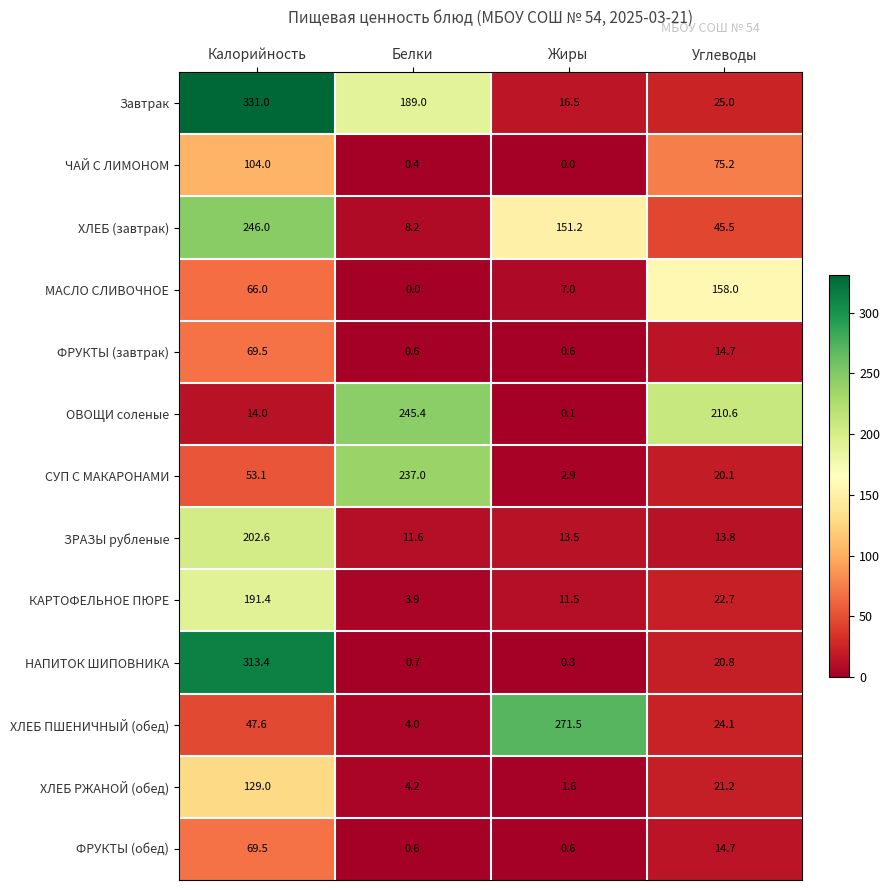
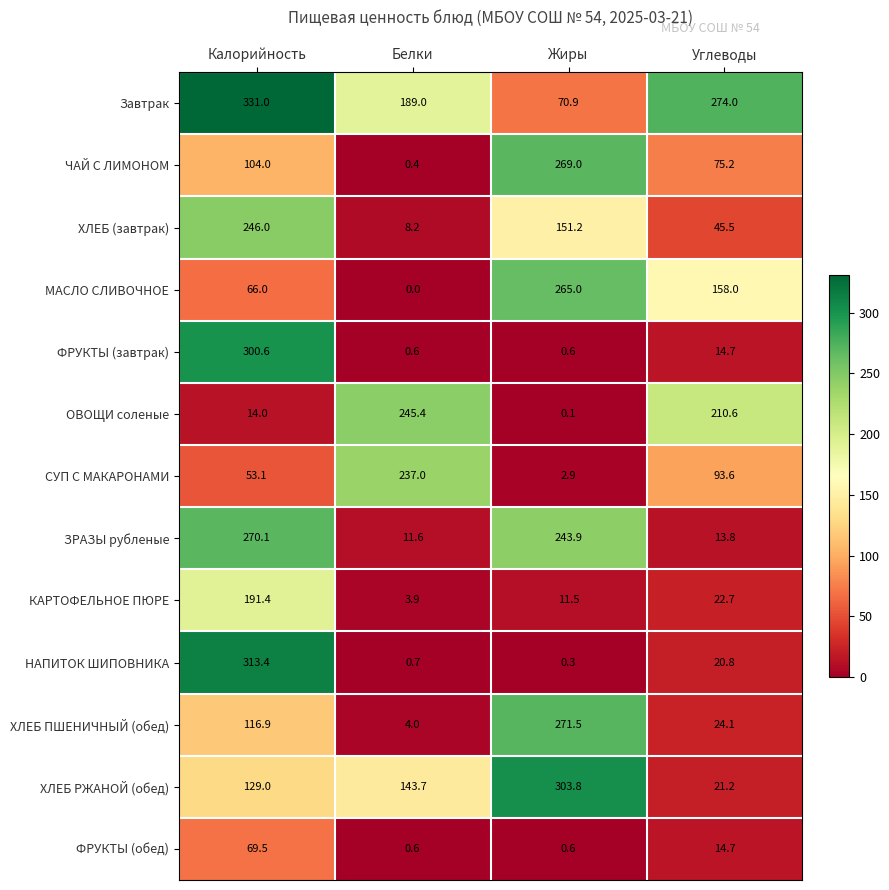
  {
    "Завтрак": {
      "Калорийность": 331.0,
      "Белки": 189.0,
-     "Жиры": 16.5,
-     "Углеводы": 25.0
+     "Жиры": 70.9,
+     "Углеводы": 274.0
    },
    "ЧАЙ С ЛИМОНОМ": {
      "Калорийность": 104.0,
      "Белки": 0.4,
-     "Жиры": 0.0,
+     "Жиры": 269.0,
      "Углеводы": 75.2
    },
    "ХЛЕБ (завтрак)": {
      "Калорийность": 246.0,
      "Белки": 8.2,
      "Жиры": 151.2,
      "Углеводы": 45.5
    },
    "МАСЛО СЛИВОЧНОЕ": {
      "Калорийность": 66.0,
      "Белки": 0.0,
-     "Жиры": 7.0,
+     "Жиры": 265.0,
      "Углеводы": 158.0
    },
    "ФРУКТЫ (завтрак)": {
-     "Калорийность": 69.5,
+     "Калорийность": 300.6,
      "Белки": 0.6,
      "Жиры": 0.6,
      "Углеводы": 14.7
    },
    "ОВОЩИ соленые": {
      "Калорийность": 14.0,
      "Белки": 245.4,
      "Жиры": 0.1,
      "Углеводы": 210.6
    },
    "СУП С МАКАРОНАМИ": {
      "Калорийность": 53.1,
      "Белки": 237.0,
      "Жиры": 2.9,
-     "Углеводы": 20.1
+     "Углеводы": 93.6
    },
    "ЗРАЗЫ рубленые": {
-     "Калорийность": 202.6,
+     "Калорийность": 270.1,
      "Белки": 11.6,
-     "Жиры": 13.5,
+     "Жиры": 243.9,
      "Углеводы": 13.8
    },
    "КАРТОФЕЛЬНОЕ ПЮРЕ": {
      "Калорийность": 191.4,
      "Белки": 3.9,
      "Жиры": 11.5,
      "Углеводы": 22.7
    },
    "НАПИТОК ШИПОВНИКА": {
      "Калорийность": 313.4,
      "Белки": 0.7,
      "Жиры": 0.3,
      "Углеводы": 20.8
    },
    "ХЛЕБ ПШЕНИЧНЫЙ (обед)": {
-     "Калорийность": 47.6,
+     "Калорийность": 116.9,
      "Белки": 4.0,
      "Жиры": 271.5,
      "Углеводы": 24.1
    },
    "ХЛЕБ РЖАНОЙ (обед)": {
      "Калорийность": 129.0,
-     "Белки": 4.2,
-     "Жиры": 1.6,
+     "Белки": 143.7,
+     "Жиры": 303.8,
      "Углеводы": 21.2
    },
    "ФРУКТЫ (обед)": {
      "Калорийность": 69.5,
      "Белки": 0.6,
      "Жиры": 0.6,
      "Углеводы": 14.7
    }
  }
